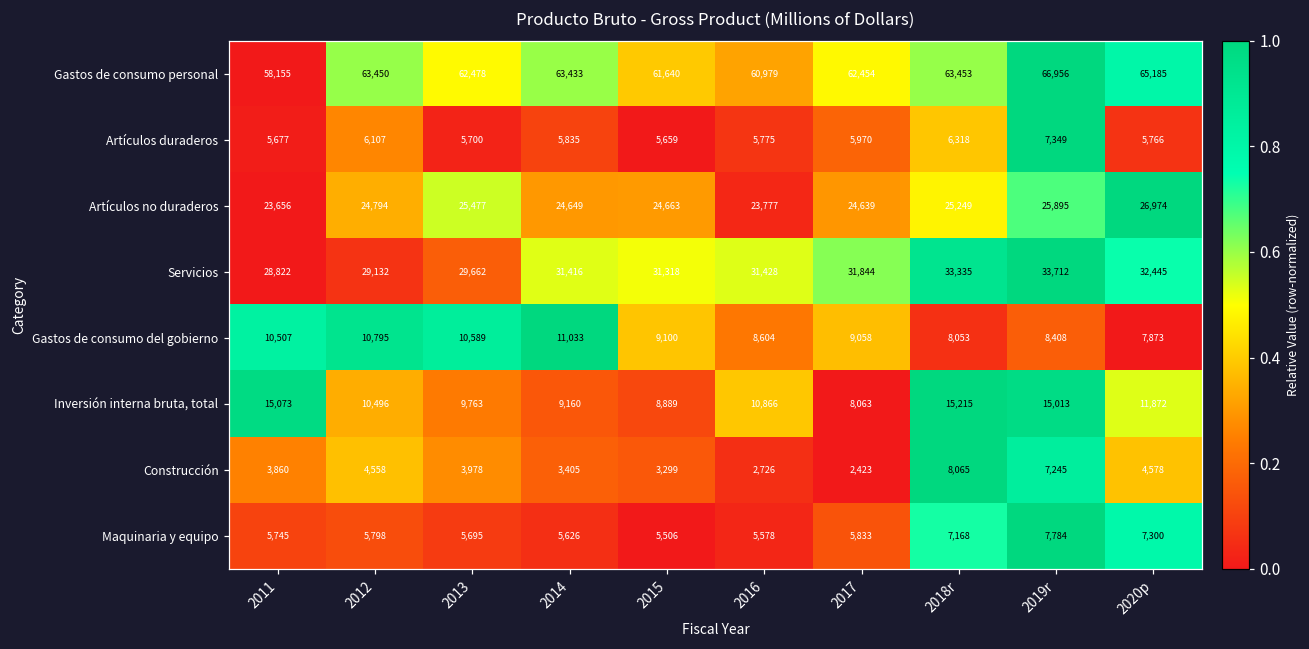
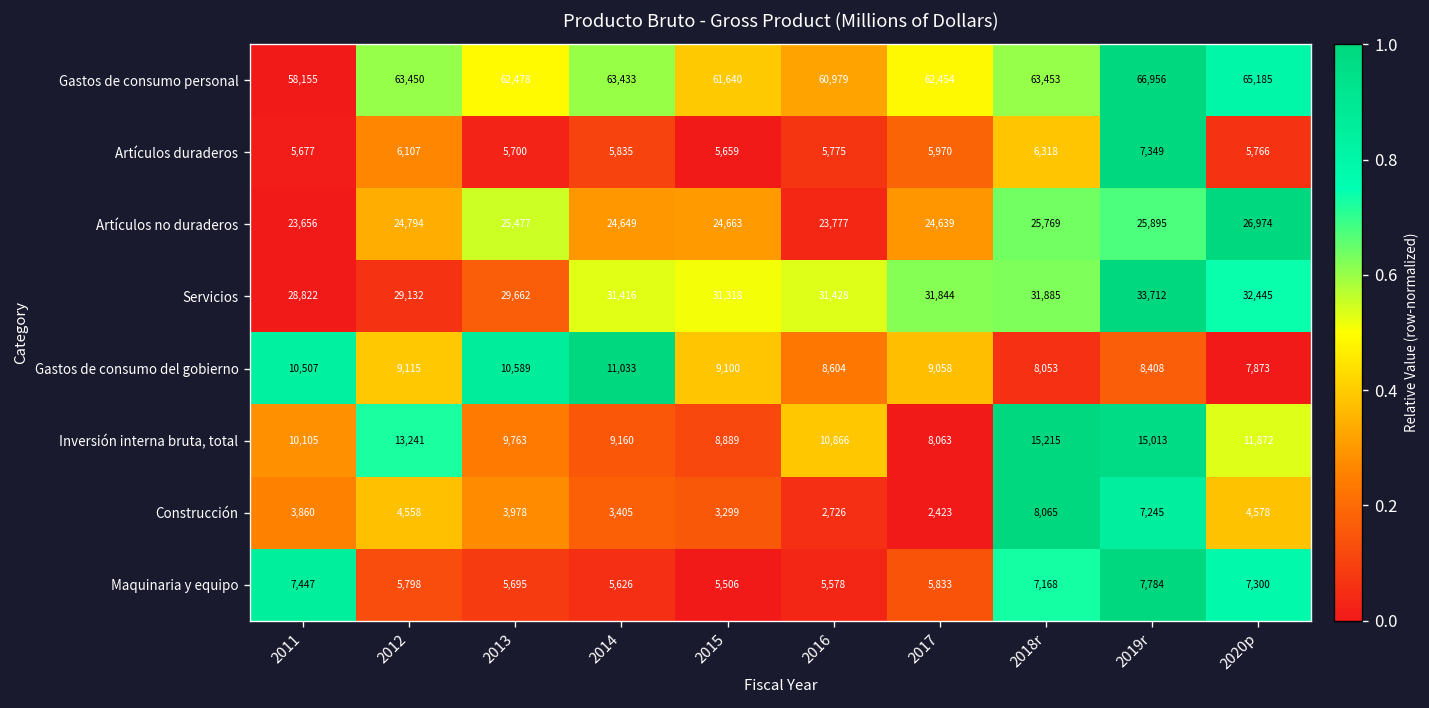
  {
    "Gastos de consumo personal": {
      "2011": "58,155",
      "2012": "63,450",
      "2013": "62,478",
      "2014": "63,433",
      "2015": "61,640",
      "2016": "60,979",
      "2017": "62,454",
      "2018r": "63,453",
      "2019r": "66,956",
      "2020p": "65,185"
    },
    "Artículos duraderos": {
      "2011": "5,677",
      "2012": "6,107",
      "2013": "5,700",
      "2014": "5,835",
      "2015": "5,659",
      "2016": "5,775",
      "2017": "5,970",
      "2018r": "6,318",
      "2019r": "7,349",
      "2020p": "5,766"
    },
    "Artículos no duraderos": {
      "2011": "23,656",
      "2012": "24,794",
      "2013": "25,477",
      "2014": "24,649",
      "2015": "24,663",
      "2016": "23,777",
      "2017": "24,639",
-     "2018r": "25,249",
+     "2018r": "25,769",
      "2019r": "25,895",
      "2020p": "26,974"
    },
    "Servicios": {
      "2011": "28,822",
      "2012": "29,132",
      "2013": "29,662",
      "2014": "31,416",
      "2015": "31,318",
      "2016": "31,428",
      "2017": "31,844",
-     "2018r": "33,335",
+     "2018r": "31,885",
      "2019r": "33,712",
      "2020p": "32,445"
    },
    "Gastos de consumo del gobierno": {
      "2011": "10,507",
-     "2012": "10,795",
+     "2012": "9,115",
      "2013": "10,589",
      "2014": "11,033",
      "2015": "9,100",
      "2016": "8,604",
      "2017": "9,058",
      "2018r": "8,053",
      "2019r": "8,408",
      "2020p": "7,873"
    },
    "Inversión interna bruta, total": {
-     "2011": "15,073",
-     "2012": "10,496",
+     "2011": "10,105",
+     "2012": "13,241",
      "2013": "9,763",
      "2014": "9,160",
      "2015": "8,889",
      "2016": "10,866",
      "2017": "8,063",
      "2018r": "15,215",
      "2019r": "15,013",
      "2020p": "11,872"
    },
    "Construcción": {
      "2011": "3,860",
      "2012": "4,558",
      "2013": "3,978",
      "2014": "3,405",
      "2015": "3,299",
      "2016": "2,726",
      "2017": "2,423",
      "2018r": "8,065",
      "2019r": "7,245",
      "2020p": "4,578"
    },
    "Maquinaria y equipo": {
-     "2011": "5,745",
+     "2011": "7,447",
      "2012": "5,798",
      "2013": "5,695",
      "2014": "5,626",
      "2015": "5,506",
      "2016": "5,578",
      "2017": "5,833",
      "2018r": "7,168",
      "2019r": "7,784",
      "2020p": "7,300"
    }
  }
